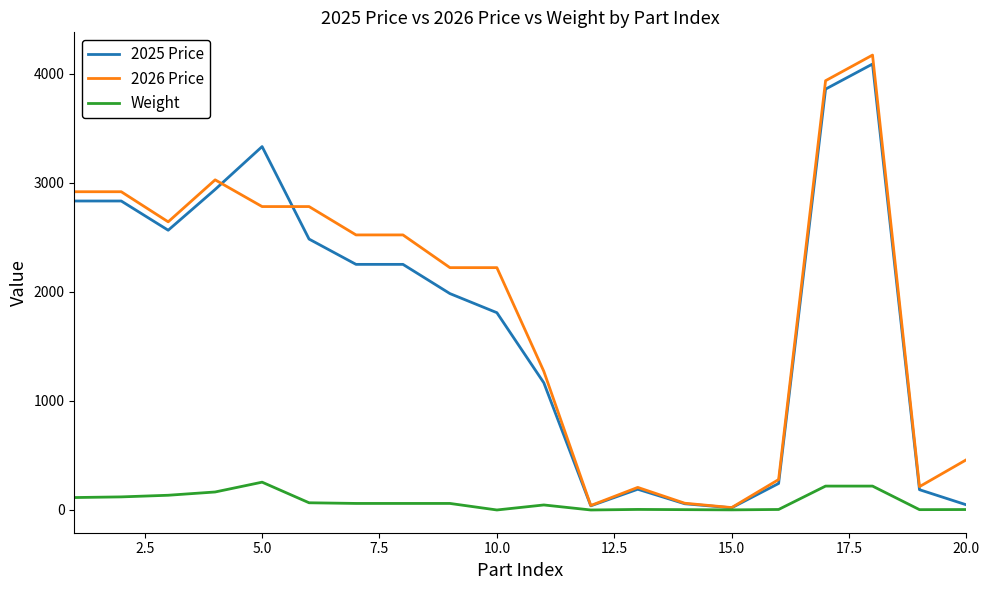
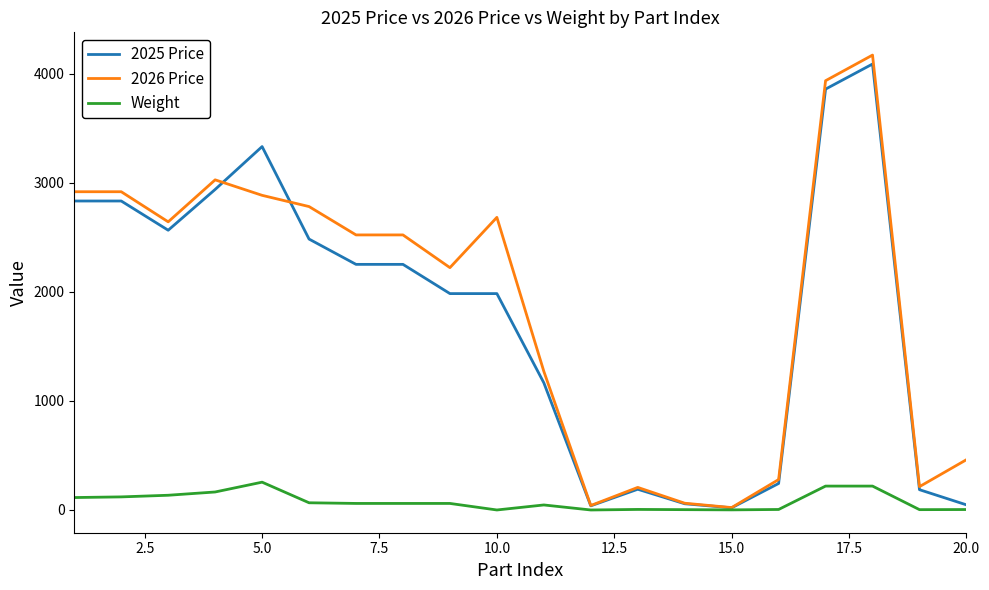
  {
    "2025 Price": {
      "5.0": 3330,
-     "10.0": 1810,
+     "10.0": 1980,
      "20.0": 50
    },
    "2026 Price": {
-     "5.0": 2780,
-     "10.0": 2220,
+     "5.0": 2890,
+     "10.0": 2680,
      "20.0": 460
    },
    "Weight": {
      "5.0": 260,
      "10.0": 0,
      "20.0": 0
    }
  }
